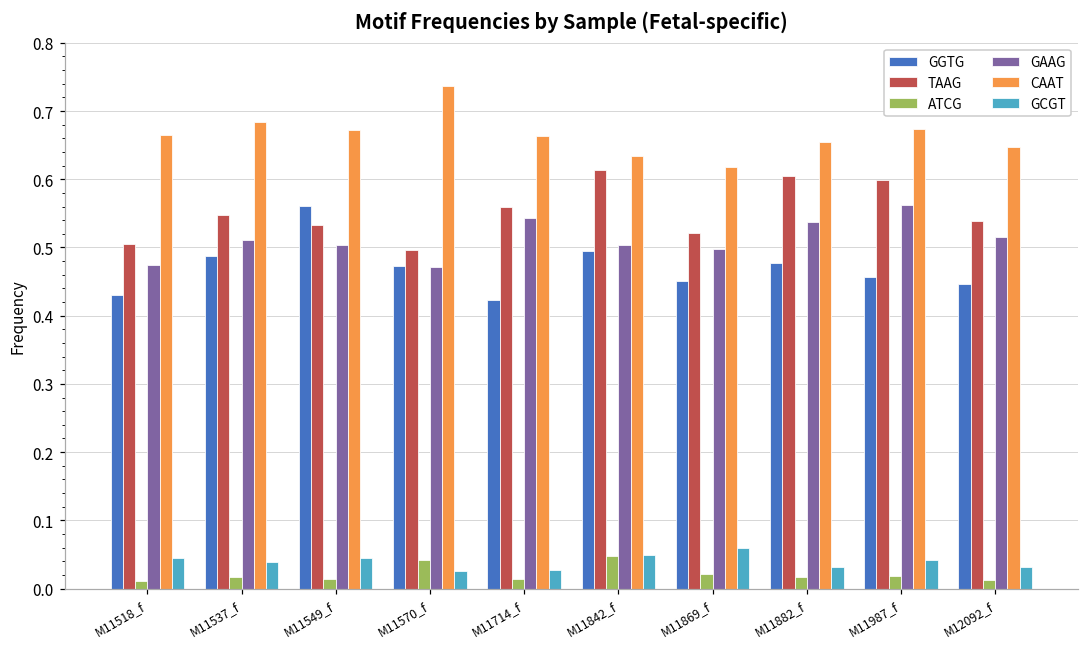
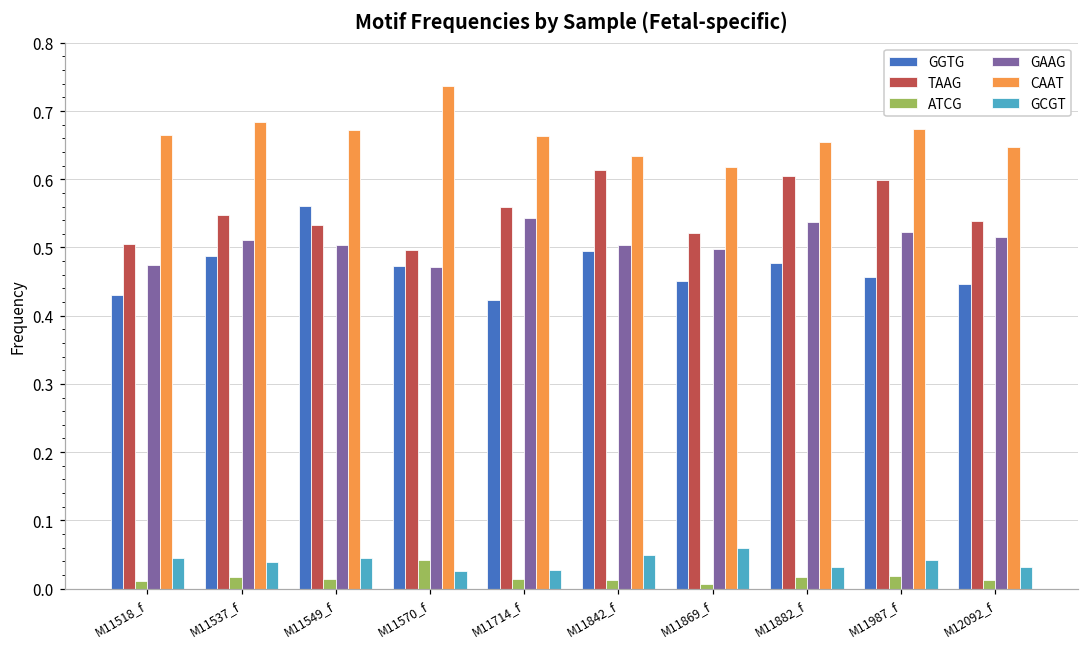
  {
    "TAAG": {
      "M11518_f": 0.50,
      "M11537_f": 0.55,
      "M11549_f": 0.53,
      "M11570_f": 0.50,
      "M11714_f": 0.56,
      "M11842_f": 0.61,
      "M11869_f": 0.52,
      "M11882_f": 0.61,
      "M11987_f": 0.60,
      "M12092_f": 0.54
    },
    "ATCG": {
      "M11518_f": 0.01,
      "M11537_f": 0.02,
      "M11549_f": 0.01,
      "M11570_f": 0.04,
      "M11714_f": 0.01,
-     "M11842_f": 0.05,
-     "M11869_f": 0.02,
+     "M11842_f": 0.01,
+     "M11869_f": 0.01,
      "M11882_f": 0.02,
      "M11987_f": 0.02,
      "M12092_f": 0.01
    },
    "GAAG": {
      "M11518_f": 0.47,
      "M11537_f": 0.51,
      "M11549_f": 0.50,
      "M11570_f": 0.47,
      "M11714_f": 0.54,
      "M11842_f": 0.50,
      "M11869_f": 0.50,
      "M11882_f": 0.54,
-     "M11987_f": 0.56,
+     "M11987_f": 0.52,
      "M12092_f": 0.51
    },
    "CAAT": {
      "M11518_f": 0.66,
      "M11537_f": 0.68,
      "M11549_f": 0.67,
      "M11570_f": 0.74,
      "M11714_f": 0.66,
      "M11842_f": 0.63,
      "M11869_f": 0.62,
      "M11882_f": 0.65,
      "M11987_f": 0.67,
      "M12092_f": 0.65
    }
  }
